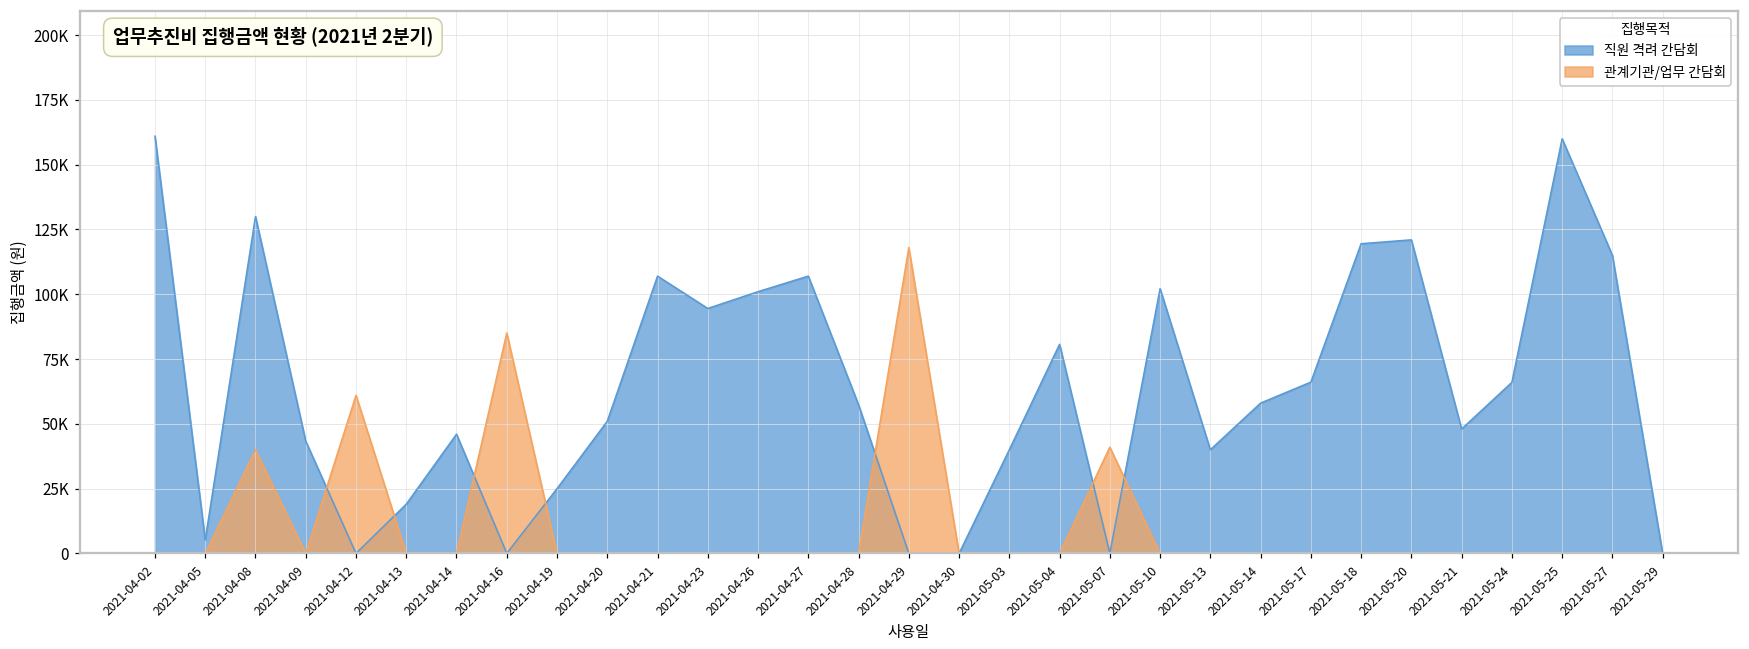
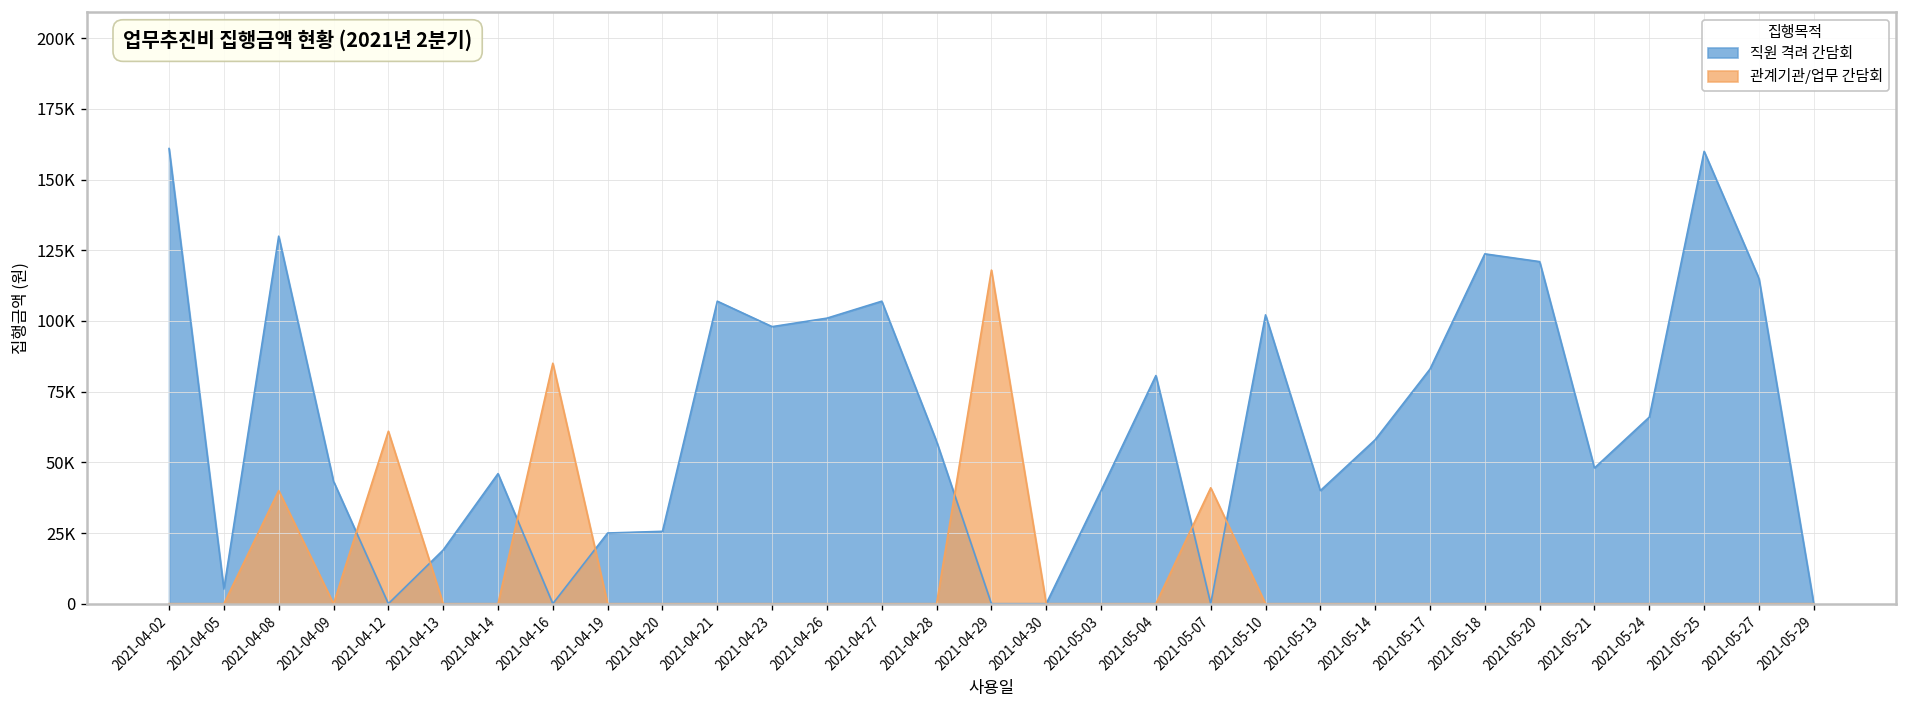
  {
    "직원 격려 간담회": {
      "2021-04-02": 161000,
      "2021-04-05": 5000,
      "2021-04-08": 130000,
      "2021-04-09": 43000,
      "2021-04-12": 0,
      "2021-04-13": 19000,
      "2021-04-14": 46000,
      "2021-04-16": 0,
      "2021-04-19": 25000,
-     "2021-04-20": 51000,
+     "2021-04-20": 26000,
      "2021-04-21": 107000,
-     "2021-04-23": 95000,
+     "2021-04-23": 98000,
      "2021-04-26": 101000,
      "2021-04-27": 107000,
      "2021-04-28": 57000,
      "2021-04-29": 0,
      "2021-05-03": 40000,
      "2021-05-04": 81000,
      "2021-05-07": 0,
      "2021-05-10": 102000,
      "2021-05-13": 40000,
      "2021-05-14": 58000,
-     "2021-05-17": 66000,
-     "2021-05-18": 120000,
+     "2021-05-17": 83000,
+     "2021-05-18": 124000,
      "2021-05-20": 121000,
      "2021-05-21": 48000,
      "2021-05-24": 66000,
      "2021-05-25": 160000,
      "2021-05-27": 115000
    },
    "관계기관/업무 간담회": {
      "2021-04-02": 0,
      "2021-04-05": 0,
      "2021-04-08": 40000,
      "2021-04-09": 0,
      "2021-04-12": 61000,
      "2021-04-13": 0,
      "2021-04-14": 0,
      "2021-04-16": 85000,
      "2021-04-19": 0,
      "2021-04-20": 0,
      "2021-04-21": 0,
      "2021-04-23": 0,
      "2021-04-26": 0,
      "2021-04-27": 0,
      "2021-04-28": 0,
      "2021-04-29": 118000,
      "2021-05-03": 0,
      "2021-05-04": 0,
      "2021-05-07": 41000,
      "2021-05-10": 0,
      "2021-05-13": 0,
      "2021-05-14": 0,
      "2021-05-17": 0,
      "2021-05-18": 0,
      "2021-05-20": 0,
      "2021-05-21": 0,
      "2021-05-24": 0,
      "2021-05-25": 0,
      "2021-05-27": 0
    }
  }
